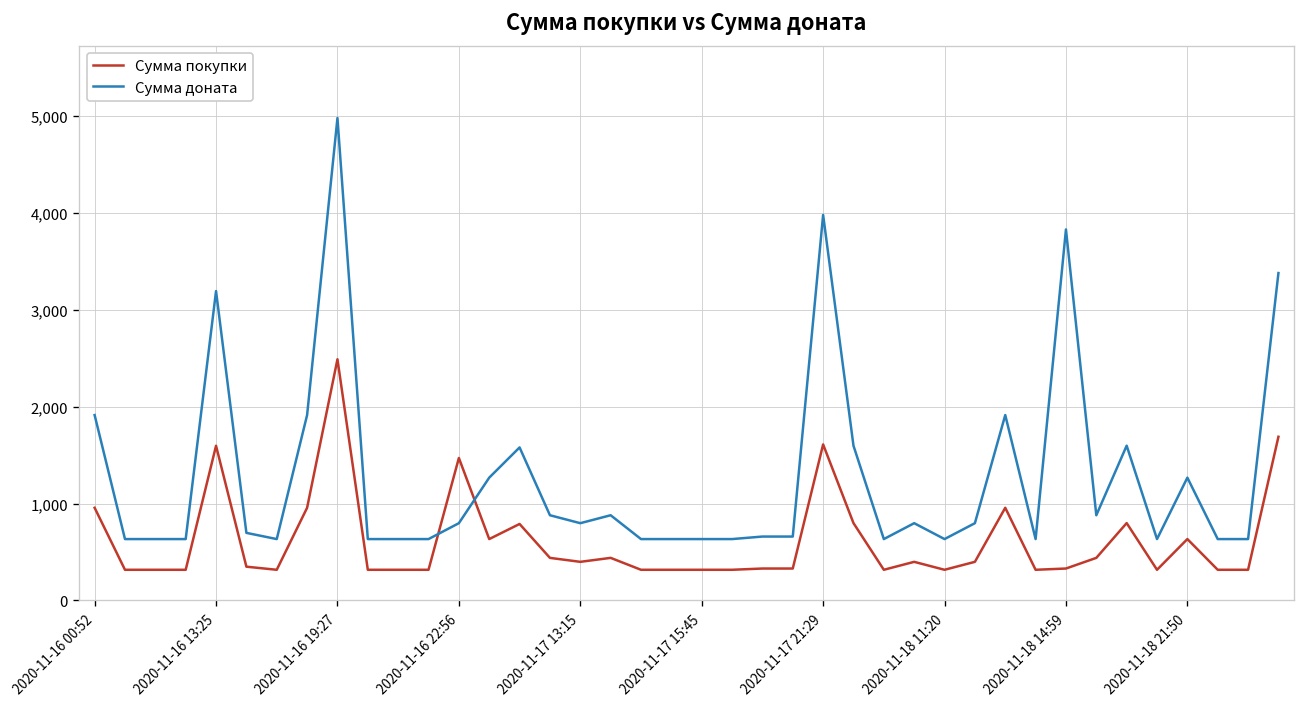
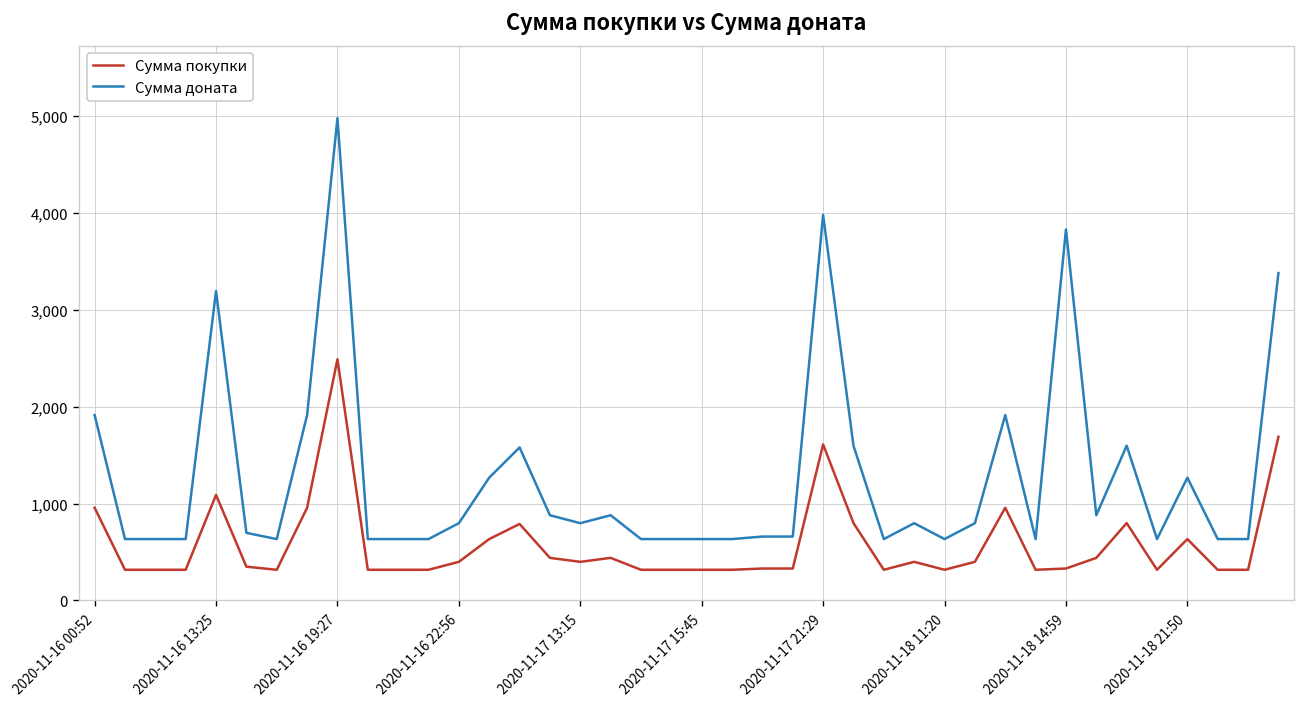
  {
    "Сумма покупки": {
      "2020-11-16 00:52": "1,000",
-     "2020-11-16 13:25": "1,600",
+     "2020-11-16 13:25": "1,100",
      "2020-11-16 19:27": "2,500",
-     "2020-11-16 22:56": "1,500",
+     "2020-11-16 22:56": "400",
      "2020-11-17 13:15": "400",
      "2020-11-17 15:45": "300",
      "2020-11-17 21:29": "1,600",
      "2020-11-18 11:20": "300",
      "2020-11-18 14:59": "300",
      "2020-11-18 21:50": "600"
    },
    "Сумма доната": {
      "2020-11-16 00:52": "1,900",
      "2020-11-16 13:25": "3,200",
      "2020-11-16 19:27": "5,000",
      "2020-11-16 22:56": "800",
      "2020-11-17 13:15": "800",
      "2020-11-17 15:45": "600",
      "2020-11-17 21:29": "4,000",
      "2020-11-18 11:20": "600",
      "2020-11-18 14:59": "3,800",
      "2020-11-18 21:50": "1,300"
    }
  }
